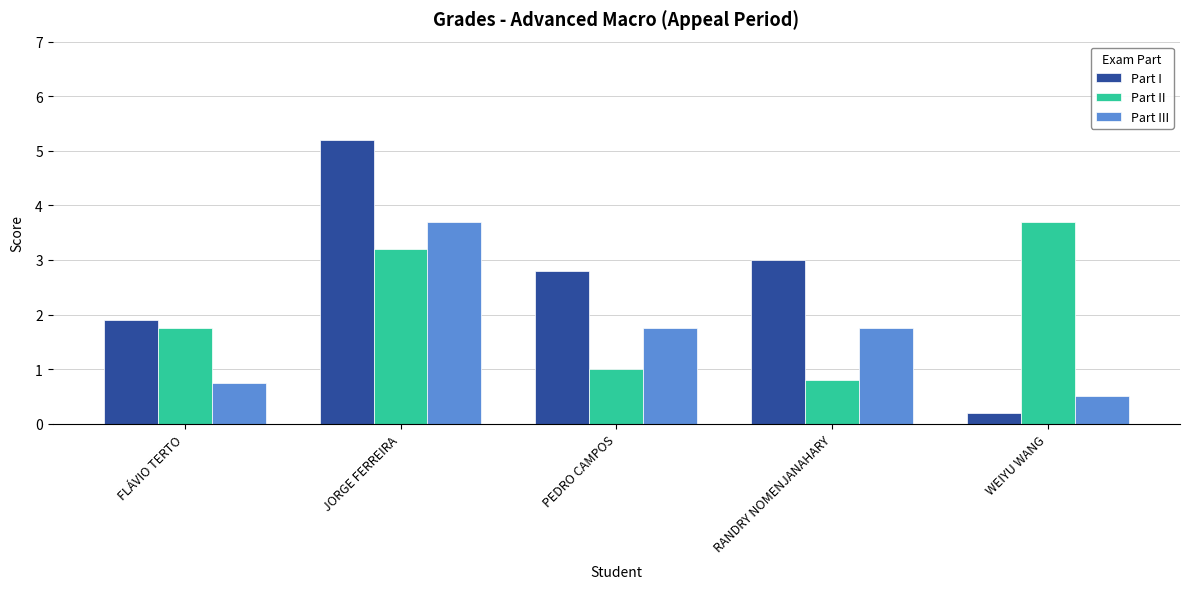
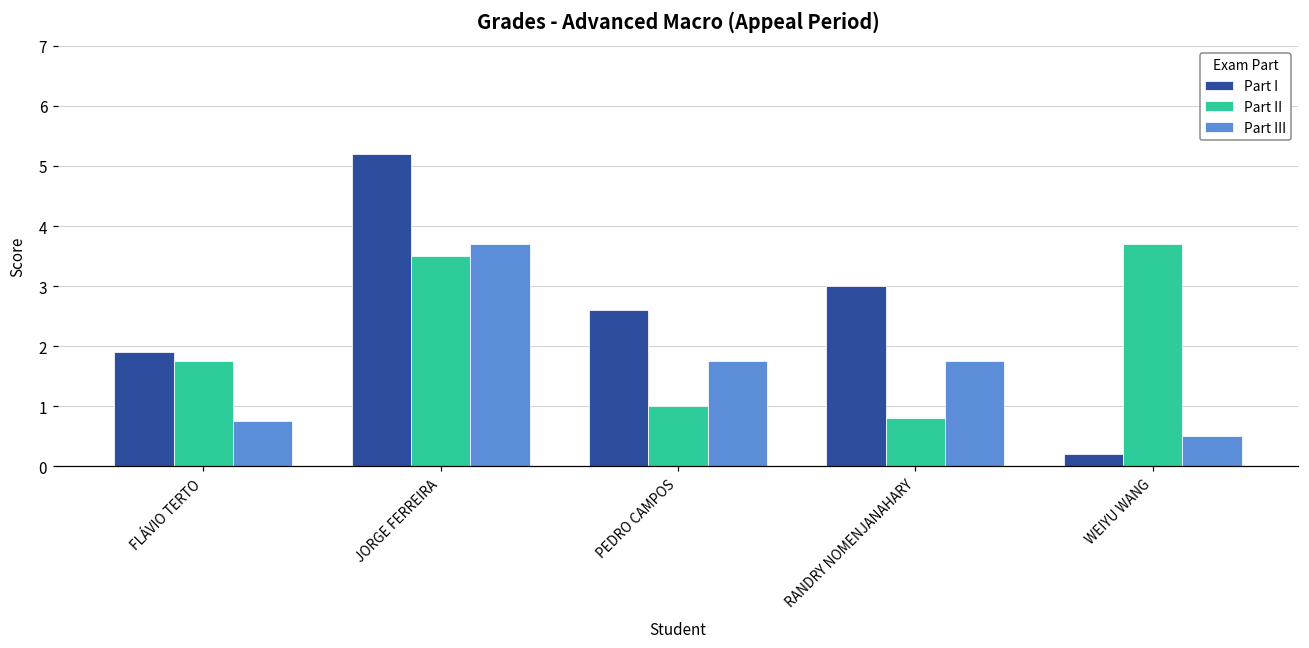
  {
    "Part I": {
      "FLÁVIO TERTO": 1.9,
      "JORGE FERREIRA": 5.2,
-     "PEDRO CAMPOS": 2.8,
+     "PEDRO CAMPOS": 2.6,
      "RANDRY NOMENJANAHARY": 3.0,
      "WEIYU WANG": 0.2
    },
    "Part II": {
      "FLÁVIO TERTO": 1.8,
-     "JORGE FERREIRA": 3.2,
+     "JORGE FERREIRA": 3.5,
      "PEDRO CAMPOS": 1.0,
      "RANDRY NOMENJANAHARY": 0.8,
      "WEIYU WANG": 3.7
    },
    "Part III": {
      "FLÁVIO TERTO": 0.8,
      "JORGE FERREIRA": 3.7,
      "PEDRO CAMPOS": 1.8,
      "RANDRY NOMENJANAHARY": 1.8,
      "WEIYU WANG": 0.5
    }
  }
